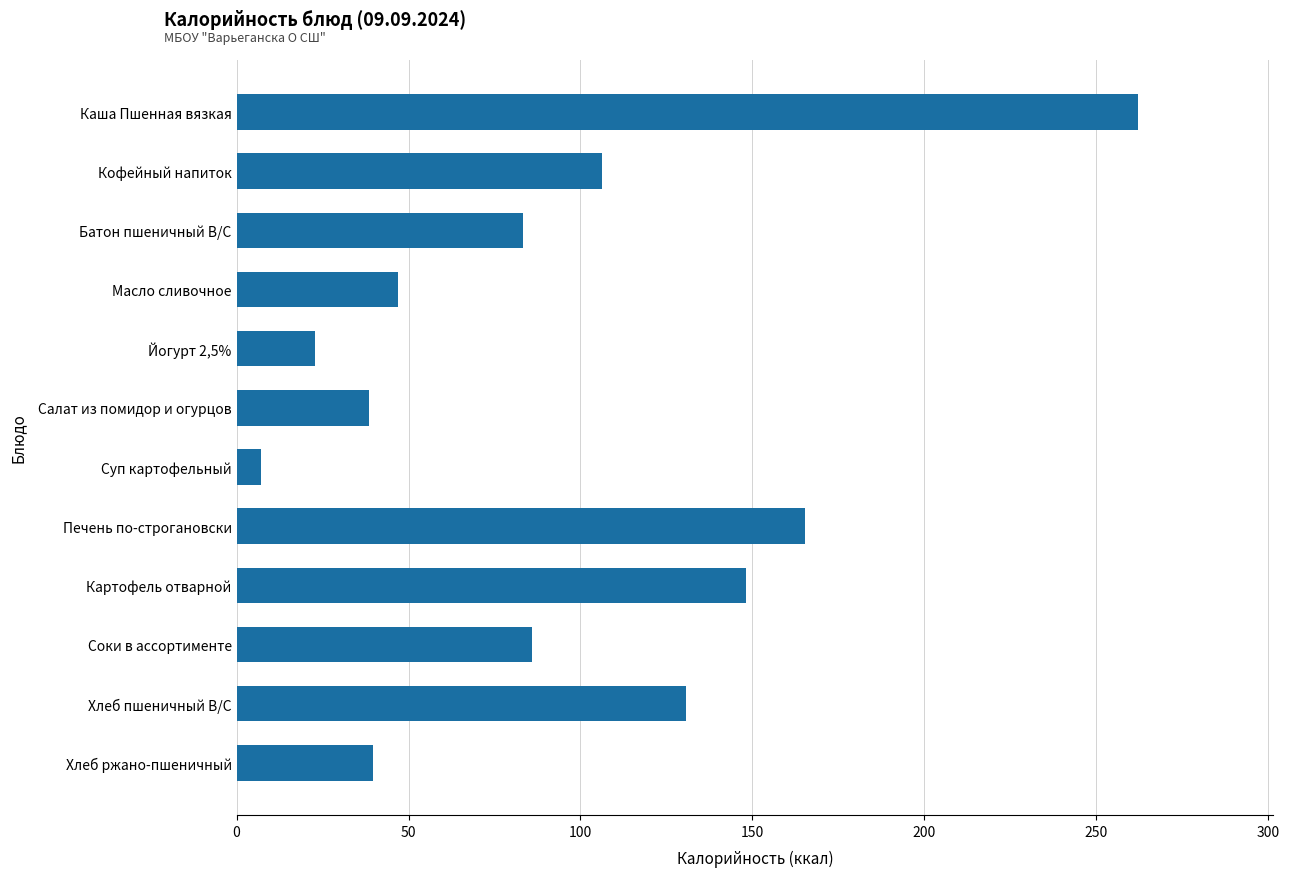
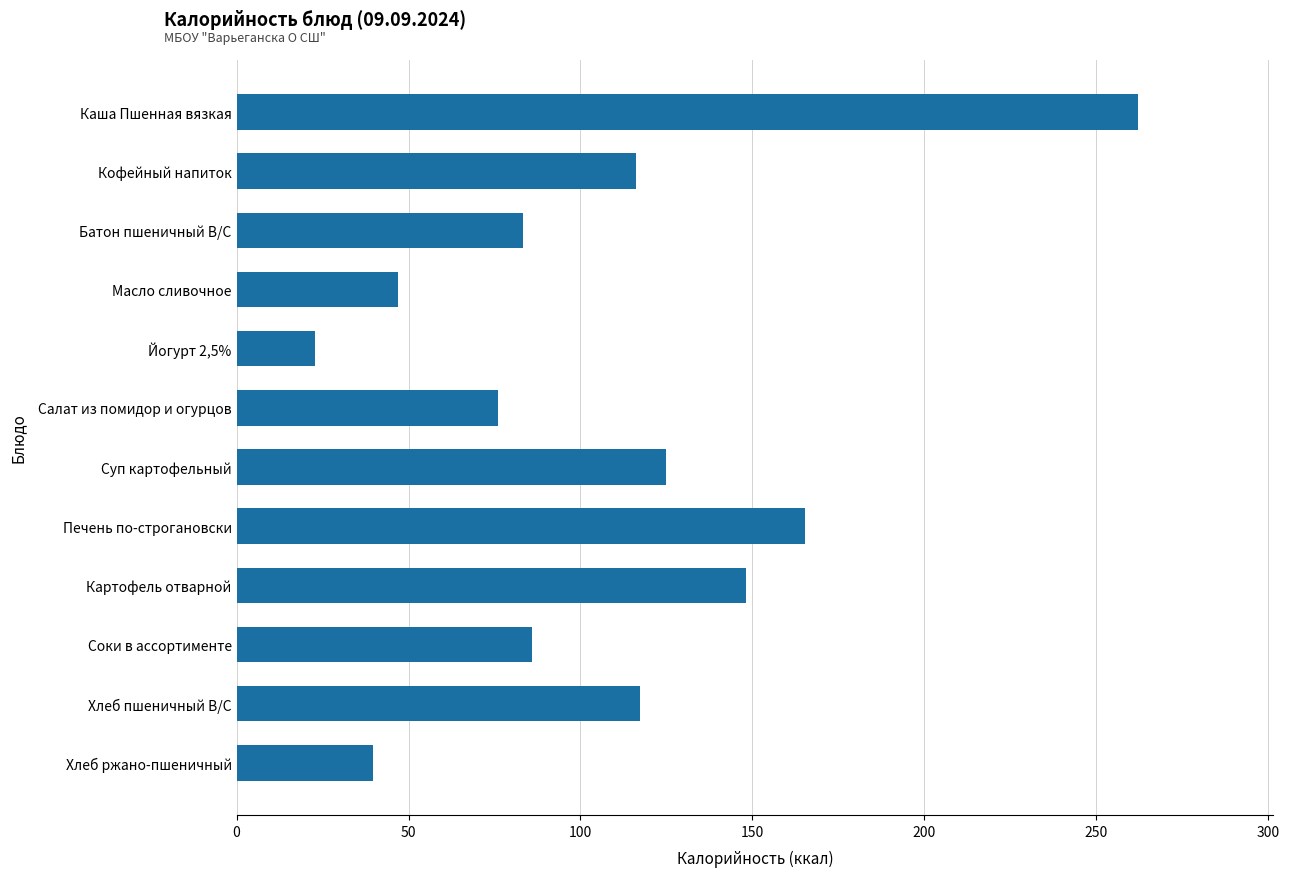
  {
    "Каша Пшенная вязкая": 262,
-   "Кофейный напиток": 106,
+   "Кофейный напиток": 116,
    "Батон пшеничный В/С": 83,
    "Масло сливочное": 47,
    "Йогурт 2,5%": 23,
-   "Салат из помидор и огурцов": 38,
-   "Суп картофельный": 7,
+   "Салат из помидор и огурцов": 76,
+   "Суп картофельный": 125,
    "Печень по-строгановски": 165,
    "Картофель отварной": 148,
    "Соки в ассортименте": 86,
-   "Хлеб пшеничный В/С": 131,
+   "Хлеб пшеничный В/С": 117,
    "Хлеб ржано-пшеничный": 40
  }
